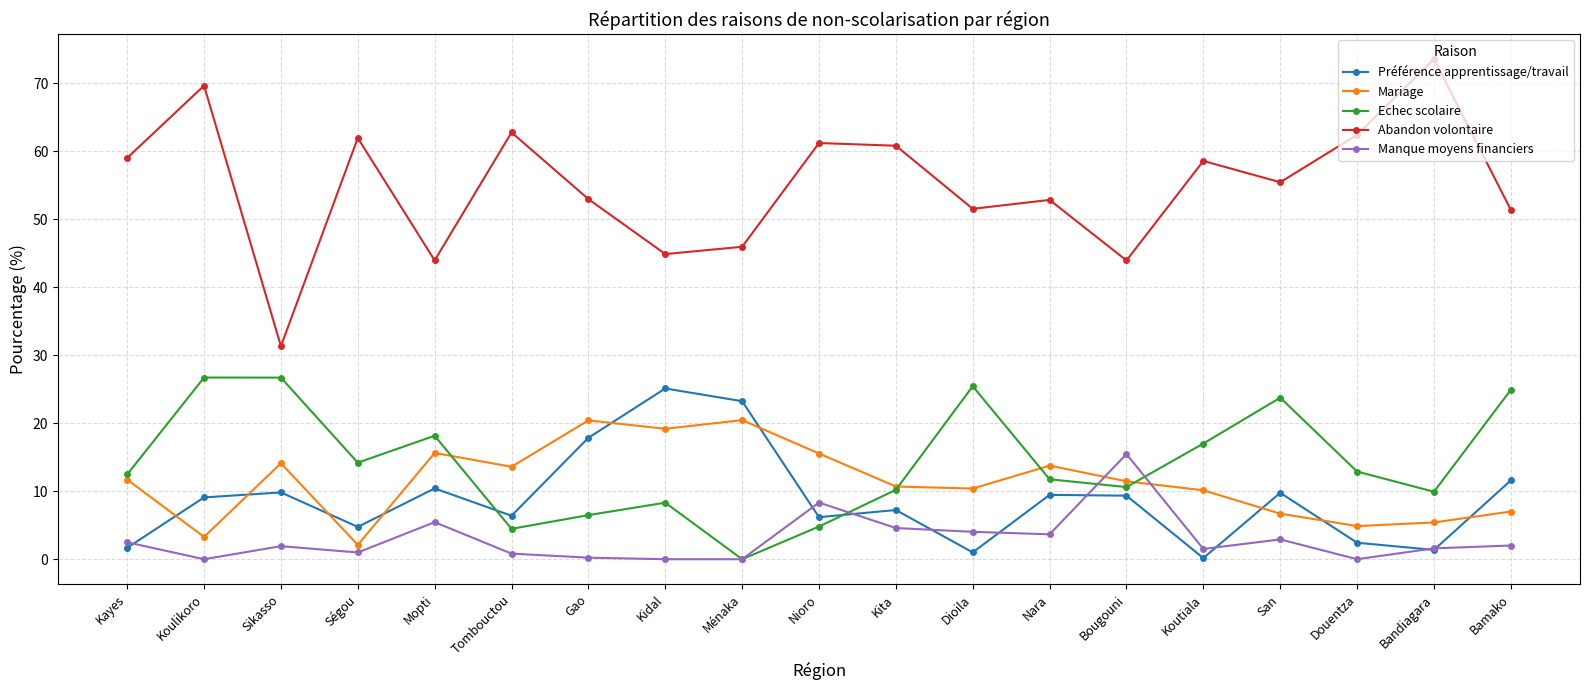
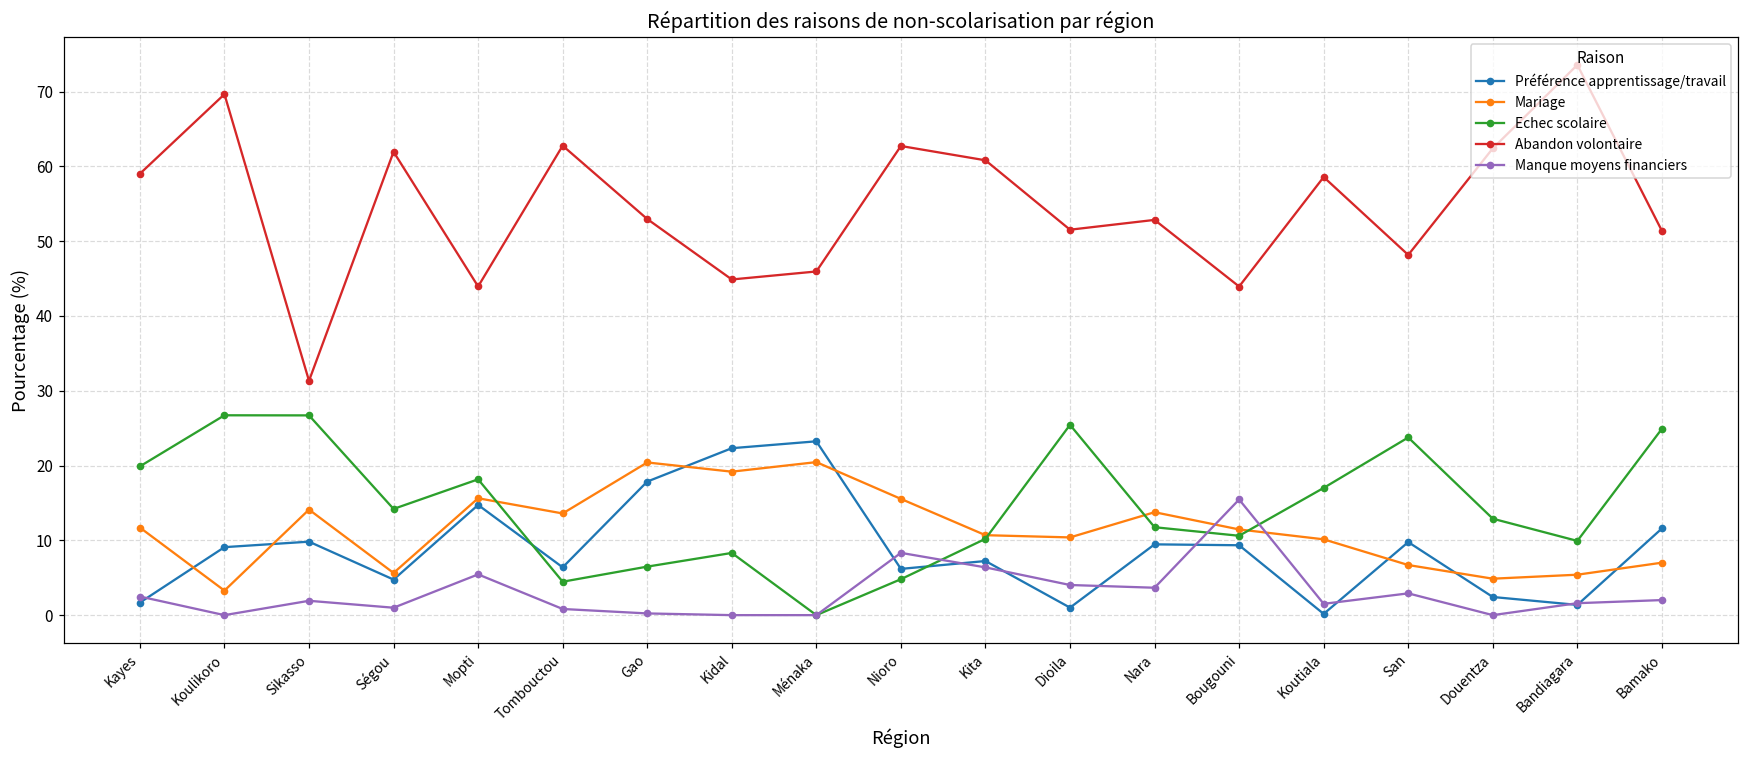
  {
    "Préférence apprentissage/travail": {
      "Kayes": 2,
      "Koulikoro": 9,
      "Sikasso": 10,
      "Ségou": 5,
-     "Mopti": 10,
+     "Mopti": 15,
      "Tombouctou": 6,
      "Gao": 18,
-     "Kidal": 25,
+     "Kidal": 22,
      "Ménaka": 23,
      "Nioro": 6,
      "Kita": 7,
      "Dioila": 1,
      "Nara": 9,
      "Bougouni": 9,
      "Koutiala": 0,
      "San": 10,
      "Douentza": 2,
      "Bamako": 12
    },
    "Mariage": {
      "Kayes": 12,
      "Koulikoro": 3,
      "Sikasso": 14,
-     "Ségou": 2,
+     "Ségou": 6,
      "Mopti": 16,
      "Tombouctou": 14,
      "Gao": 20,
      "Kidal": 19,
      "Ménaka": 20,
      "Nioro": 16,
      "Kita": 11,
      "Dioila": 10,
      "Nara": 14,
      "Bougouni": 11,
      "Koutiala": 10,
      "San": 7,
      "Douentza": 5,
      "Bandiagara": 5,
      "Bamako": 7
    },
    "Echec scolaire": {
-     "Kayes": 12,
+     "Kayes": 20,
      "Koulikoro": 27,
      "Sikasso": 27,
      "Ségou": 14,
      "Mopti": 18,
      "Tombouctou": 4,
      "Gao": 6,
      "Kidal": 8,
      "Nioro": 5,
      "Kita": 10,
      "Dioila": 25,
      "Nara": 12,
      "Bougouni": 11,
      "Koutiala": 17,
      "San": 24,
      "Douentza": 13,
      "Bandiagara": 10,
      "Bamako": 25
    },
    "Abandon volontaire": {
      "Kayes": 59,
      "Koulikoro": 70,
      "Sikasso": 31,
      "Ségou": 62,
      "Mopti": 44,
      "Tombouctou": 63,
      "Gao": 53,
      "Kidal": 45,
      "Ménaka": 46,
-     "Nioro": 61,
+     "Nioro": 63,
      "Kita": 61,
      "Dioila": 52,
      "Nara": 53,
      "Bougouni": 44,
      "Koutiala": 59,
-     "San": 55,
+     "San": 48,
      "Bamako": 51
    },
    "Manque moyens financiers": {
      "Kayes": 2,
      "Koulikoro": 0,
      "Sikasso": 2,
      "Ségou": 1,
      "Mopti": 5,
      "Tombouctou": 1,
      "Gao": 0,
      "Kidal": 0,
      "Nioro": 8,
-     "Kita": 5,
+     "Kita": 6,
      "Dioila": 4,
      "Nara": 4,
      "Bougouni": 15,
      "Koutiala": 2,
      "San": 3,
      "Douentza": 0,
      "Bamako": 2
    }
  }
